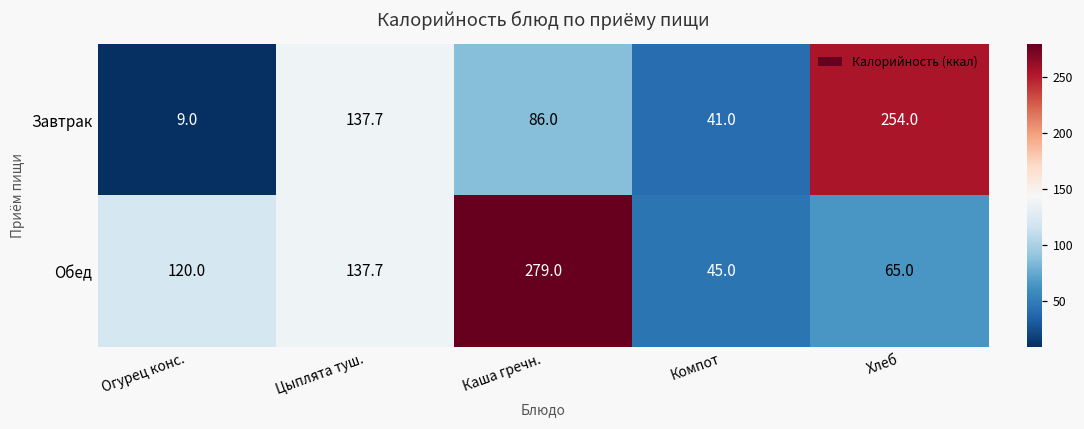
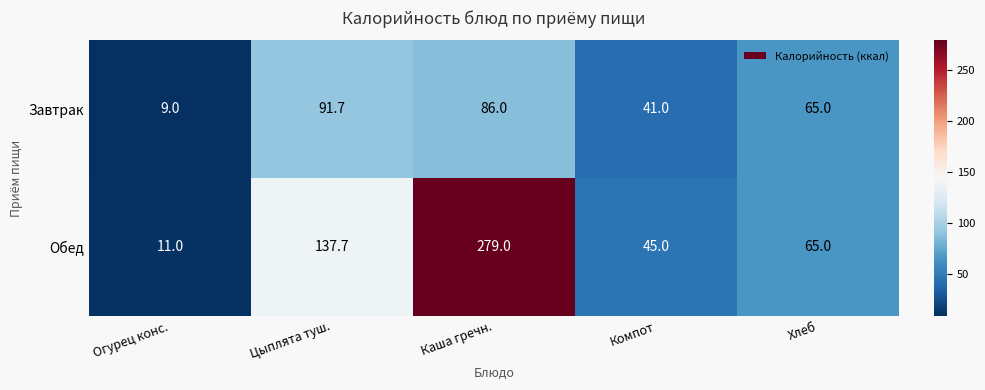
  {
    "Завтрак": {
      "Огурец конс.": 9.0,
-     "Цыплята туш.": 137.7,
+     "Цыплята туш.": 91.7,
      "Каша гречн.": 86.0,
      "Компот": 41.0,
-     "Хлеб": 254.0
+     "Хлеб": 65.0
    },
    "Обед": {
-     "Огурец конс.": 120.0,
+     "Огурец конс.": 11.0,
      "Цыплята туш.": 137.7,
      "Каша гречн.": 279.0,
      "Компот": 45.0,
      "Хлеб": 65.0
    }
  }
